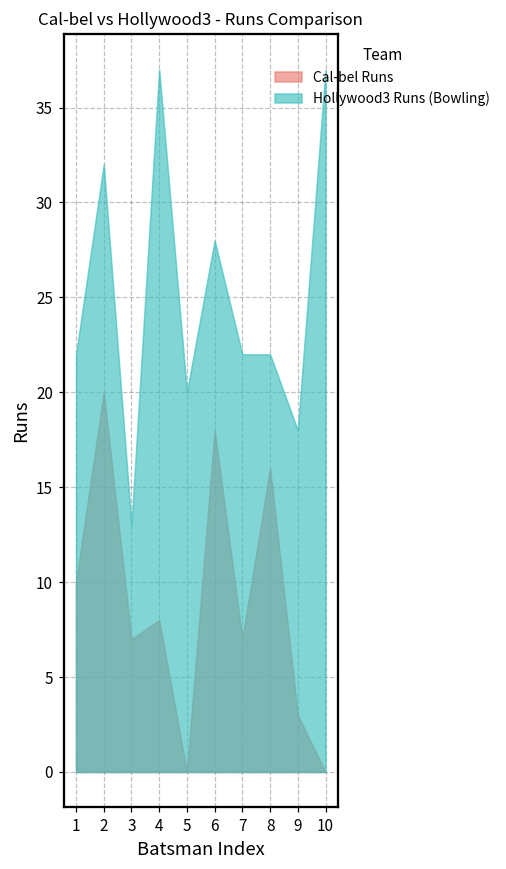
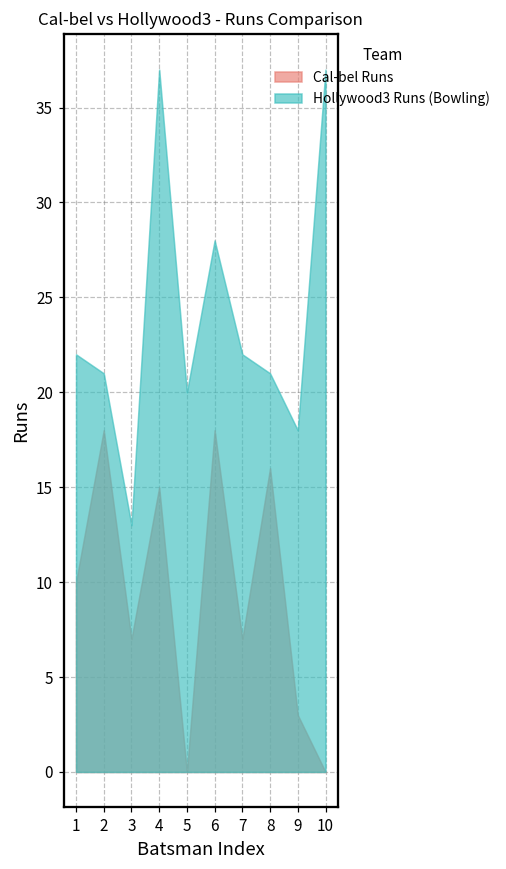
  {
    "Cal-bel Runs": {
      "1": 10,
-     "2": 20,
+     "2": 18,
      "3": 7,
-     "4": 8,
+     "4": 15,
      "5": 0,
      "6": 18,
      "7": 7,
      "8": 16,
      "9": 3,
      "10": 0
    },
    "Hollywood3 Runs (Bowling)": {
      "1": 22,
-     "2": 32,
+     "2": 21,
      "3": 13,
      "4": 37,
      "5": 20,
      "6": 28,
      "7": 22,
-     "8": 22,
+     "8": 21,
      "9": 18,
      "10": 37
    }
  }
